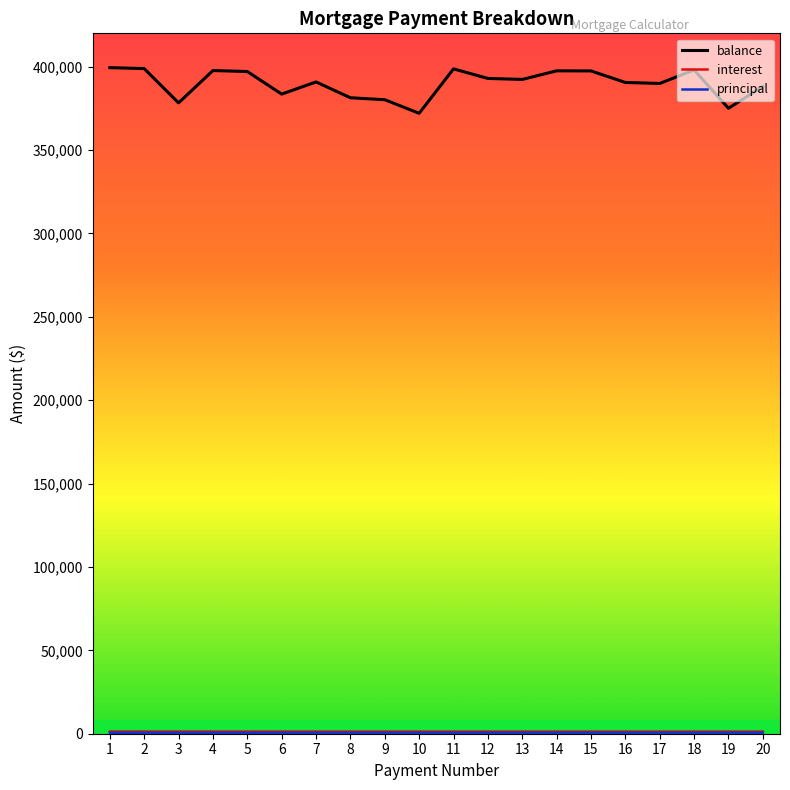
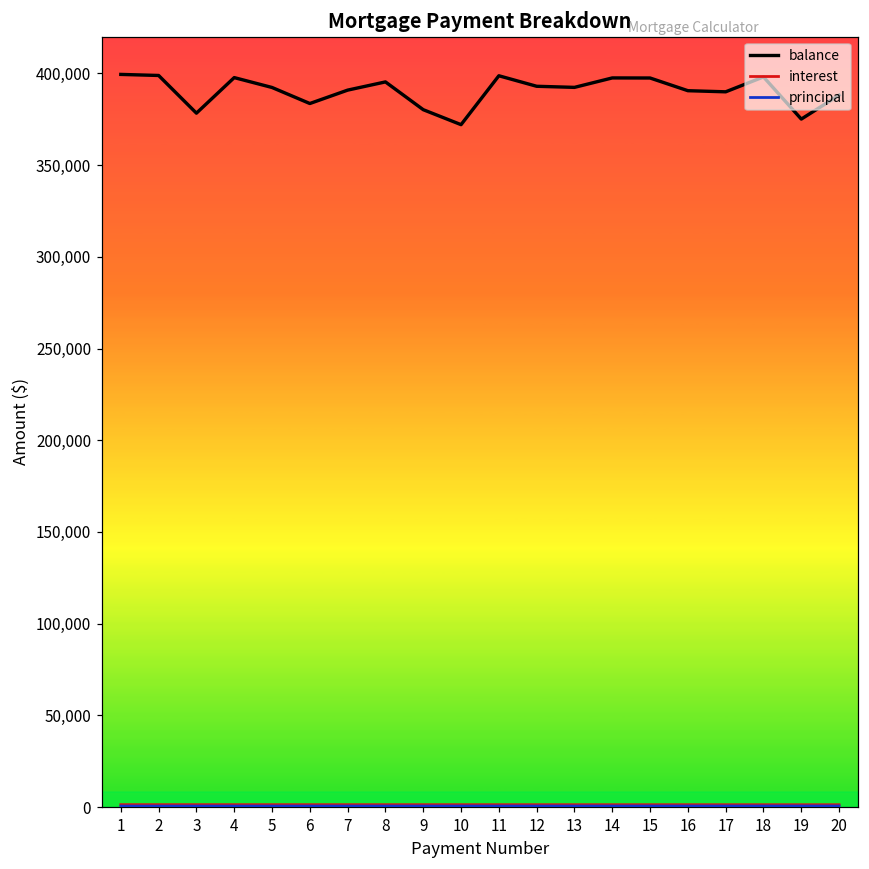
  {
    "balance": {
      "1": "399,000",
      "2": "399,000",
      "3": "378,000",
      "4": "398,000",
-     "5": "397,000",
+     "5": "392,000",
      "6": "384,000",
      "7": "391,000",
-     "8": "381,000",
+     "8": "395,000",
      "9": "380,000",
      "10": "372,000",
      "11": "399,000",
      "12": "393,000",
      "13": "392,000",
      "14": "398,000",
      "15": "397,000",
      "16": "391,000",
      "17": "390,000",
      "19": "375,000"
    }
  }
